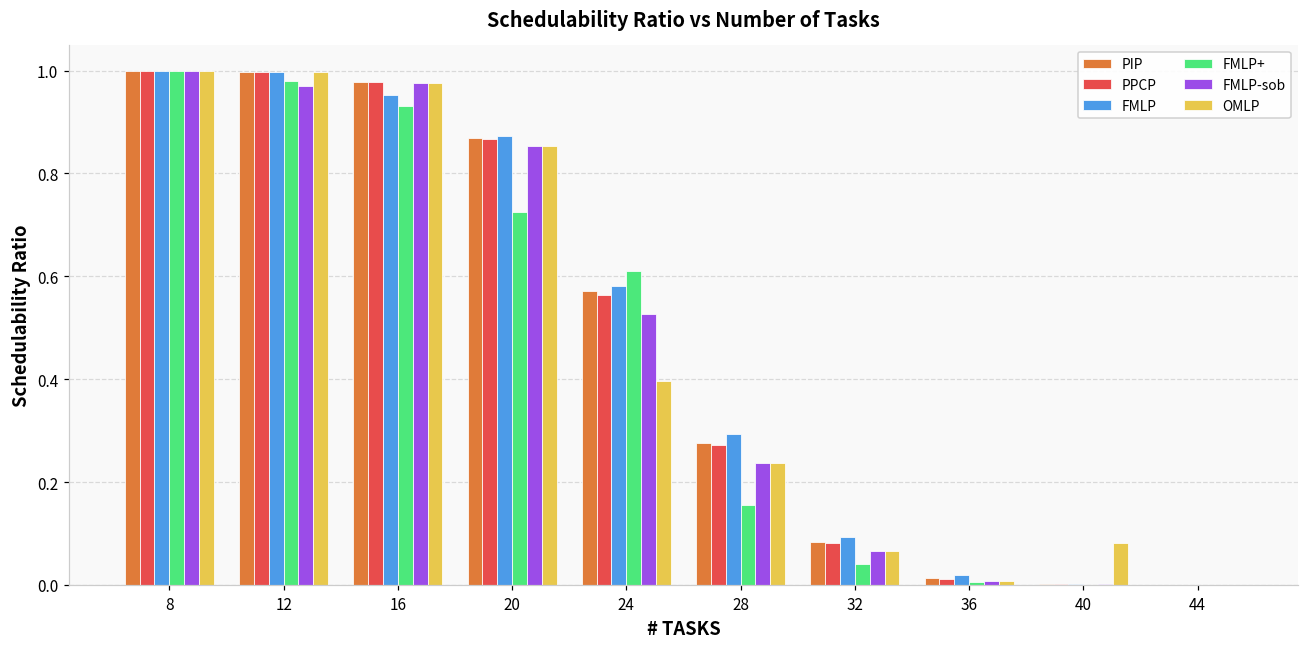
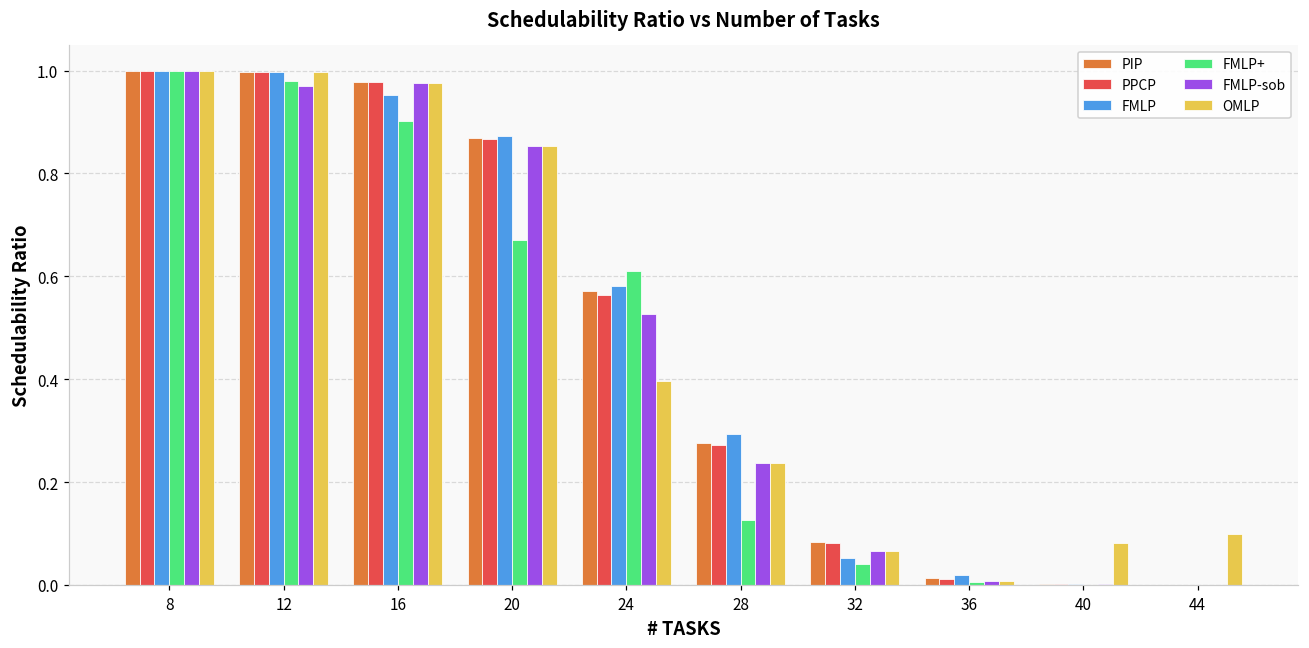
  {
    "FMLP": {
      "8": 1.00,
      "12": 1.00,
      "16": 0.95,
      "20": 0.87,
      "24": 0.58,
      "28": 0.29,
-     "32": 0.09,
+     "32": 0.05,
      "36": 0.02,
      "44": 0.00
    },
    "FMLP+": {
      "8": 1.00,
      "12": 0.98,
-     "16": 0.93,
-     "20": 0.73,
+     "16": 0.90,
+     "20": 0.67,
      "24": 0.61,
-     "28": 0.16,
+     "28": 0.13,
      "32": 0.04,
      "36": 0.01,
      "44": 0.00
    },
    "FMLP-sob": {
      "8": 1.00,
      "12": 0.97,
      "16": 0.98,
      "20": 0.85,
      "24": 0.53,
      "28": 0.24,
      "32": 0.07,
      "36": 0.01,
      "44": 0.00
    },
    "OMLP": {
      "8": 1.0,
      "12": 1.0,
      "16": 0.98,
      "20": 0.85,
      "24": 0.4,
      "28": 0.24,
      "32": 0.07,
      "36": 0.01,
      "40": 0.08,
-     "44": 0.0
+     "44": 0.1
    }
  }
